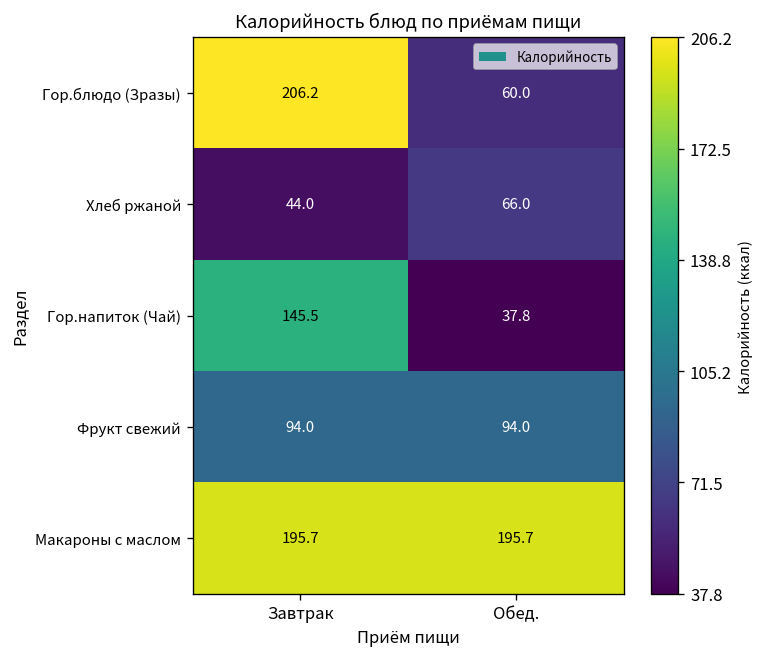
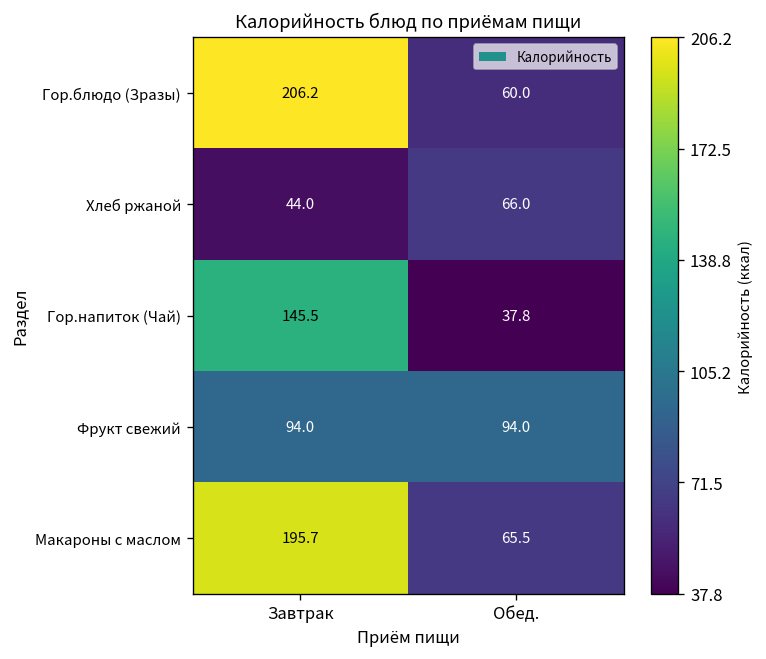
  {
    "Гор.блюдо (Зразы)": {
      "Завтрак": 206.2,
      "Обед.": 60.0
    },
    "Хлеб ржаной": {
      "Завтрак": 44.0,
      "Обед.": 66.0
    },
    "Гор.напиток (Чай)": {
      "Завтрак": 145.5,
      "Обед.": 37.8
    },
    "Фрукт свежий": {
      "Завтрак": 94.0,
      "Обед.": 94.0
    },
    "Макароны с маслом": {
      "Завтрак": 195.7,
-     "Обед.": 195.7
+     "Обед.": 65.5
    }
  }
